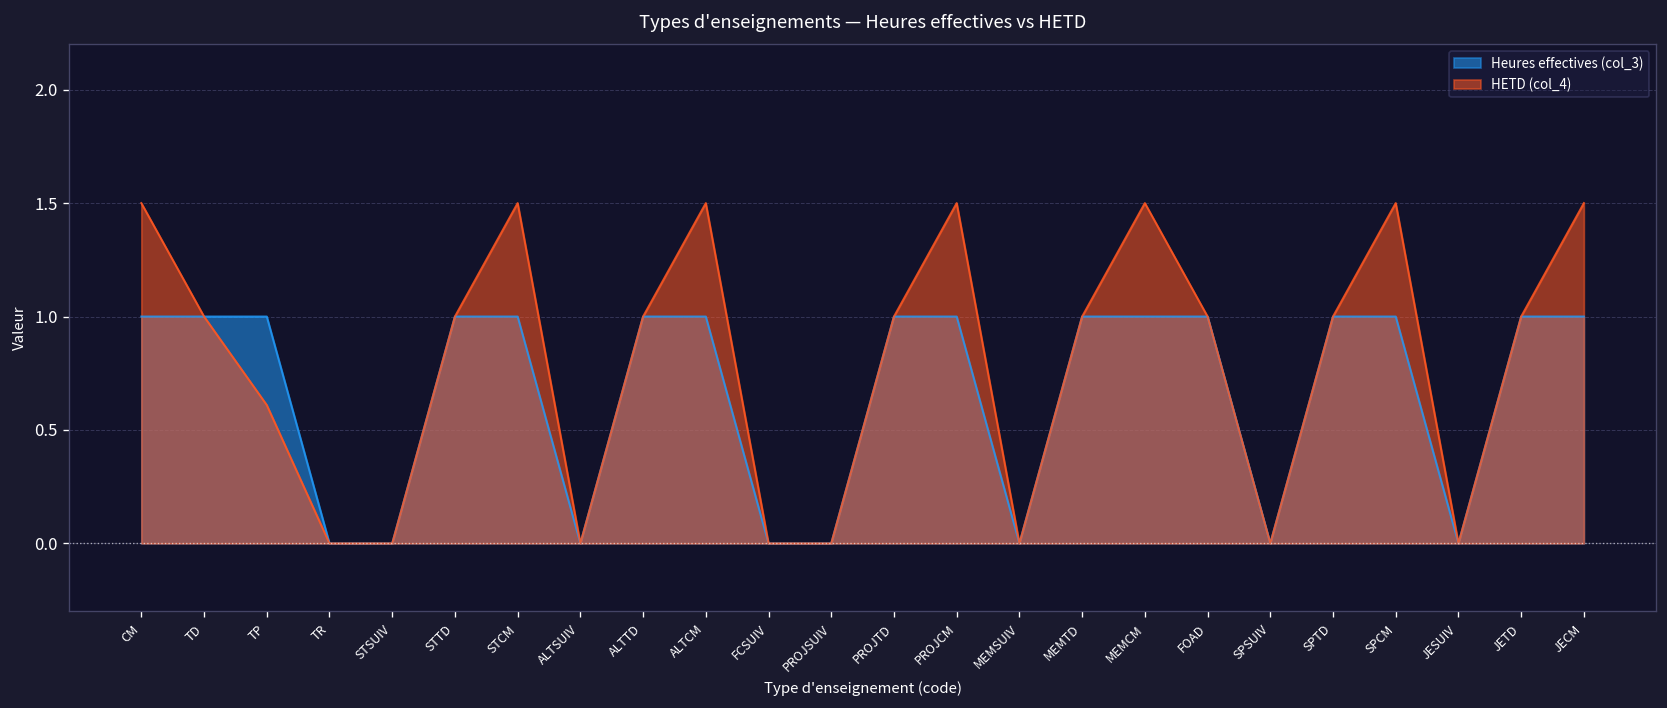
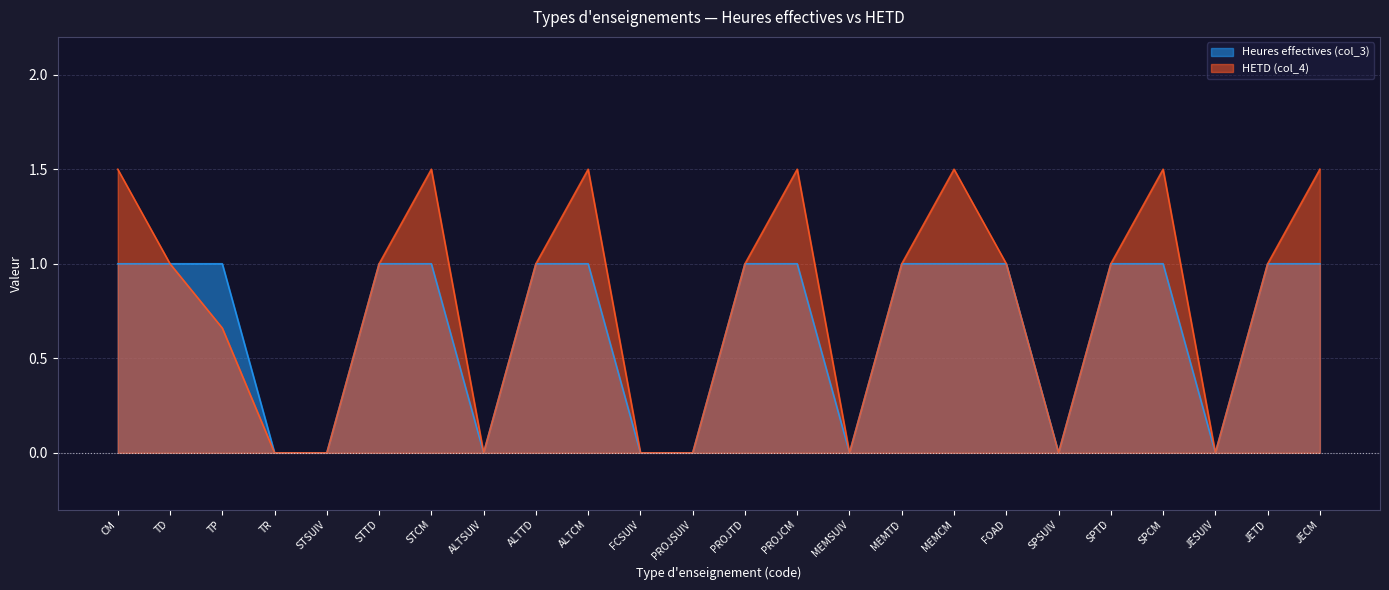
  {
    "Heures effectives (col_3)": {
      "CM": 1.00,
      "TP": 1.00,
      "STCM": 1.00,
      "ALTCM": 1.00,
      "PROJCM": 1.00,
      "MEMCM": 1.00,
      "SPCM": 1.00,
      "JECM": 1.00
    },
    "HETD (col_4)": {
      "CM": 1.50,
-     "TP": 0.61,
+     "TP": 0.66,
      "STCM": 1.50,
      "ALTCM": 1.50,
      "PROJCM": 1.50,
      "MEMCM": 1.50,
      "SPCM": 1.50,
      "JECM": 1.50
    }
  }
